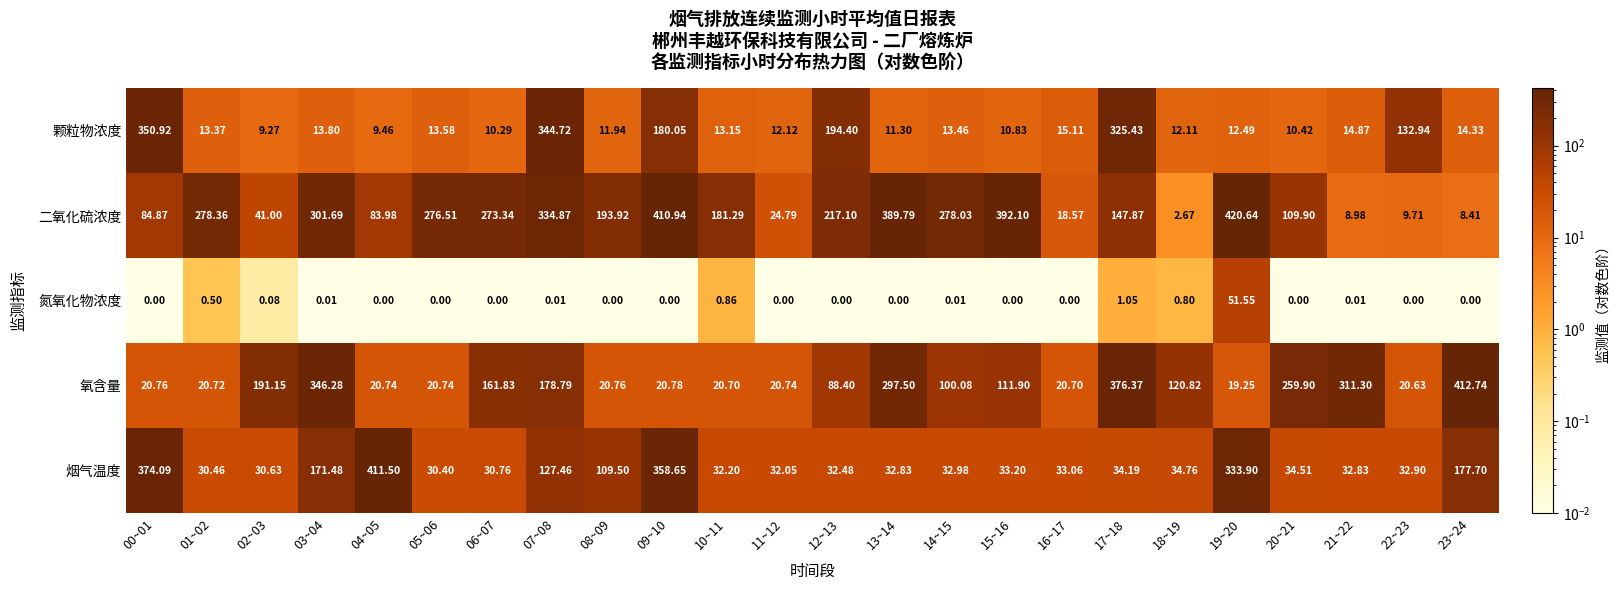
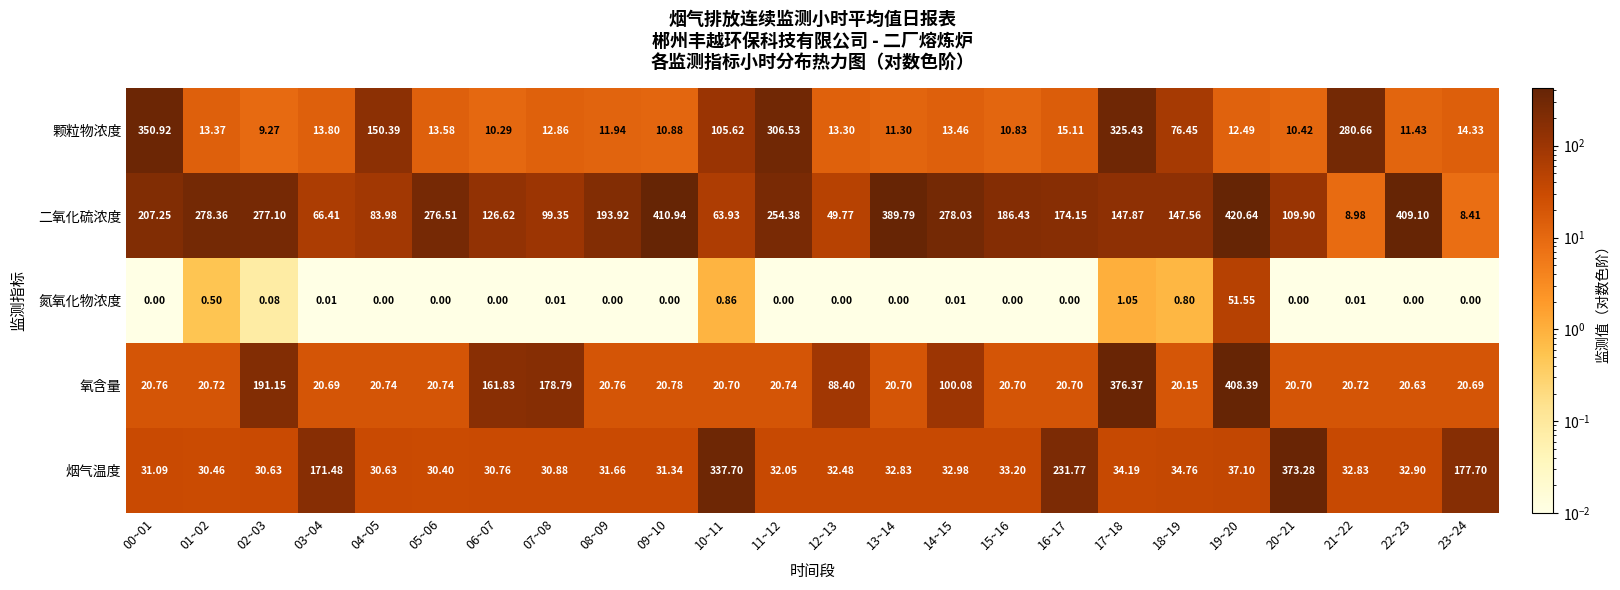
  {
    "颗粒物浓度": {
      "00~01": 350.92,
      "01~02": 13.37,
      "02~03": 9.27,
      "03~04": 13.80,
-     "04~05": 9.46,
+     "04~05": 150.39,
      "05~06": 13.58,
      "06~07": 10.29,
-     "07~08": 344.72,
+     "07~08": 12.86,
      "08~09": 11.94,
-     "09~10": 180.05,
-     "10~11": 13.15,
-     "11~12": 12.12,
-     "12~13": 194.40,
+     "09~10": 10.88,
+     "10~11": 105.62,
+     "11~12": 306.53,
+     "12~13": 13.30,
      "13~14": 11.30,
      "14~15": 13.46,
      "15~16": 10.83,
      "16~17": 15.11,
      "17~18": 325.43,
-     "18~19": 12.11,
+     "18~19": 76.45,
      "19~20": 12.49,
      "20~21": 10.42,
-     "21~22": 14.87,
-     "22~23": 132.94,
+     "21~22": 280.66,
+     "22~23": 11.43,
      "23~24": 14.33
    },
    "二氧化硫浓度": {
-     "00~01": 84.87,
+     "00~01": 207.25,
      "01~02": 278.36,
-     "02~03": 41.00,
-     "03~04": 301.69,
+     "02~03": 277.10,
+     "03~04": 66.41,
      "04~05": 83.98,
      "05~06": 276.51,
-     "06~07": 273.34,
-     "07~08": 334.87,
+     "06~07": 126.62,
+     "07~08": 99.35,
      "08~09": 193.92,
      "09~10": 410.94,
-     "10~11": 181.29,
-     "11~12": 24.79,
-     "12~13": 217.10,
+     "10~11": 63.93,
+     "11~12": 254.38,
+     "12~13": 49.77,
      "13~14": 389.79,
      "14~15": 278.03,
-     "15~16": 392.10,
-     "16~17": 18.57,
+     "15~16": 186.43,
+     "16~17": 174.15,
      "17~18": 147.87,
-     "18~19": 2.67,
+     "18~19": 147.56,
      "19~20": 420.64,
      "20~21": 109.90,
      "21~22": 8.98,
-     "22~23": 9.71,
+     "22~23": 409.10,
      "23~24": 8.41
    },
    "氮氧化物浓度": {
      "00~01": 0.00,
      "01~02": 0.50,
      "02~03": 0.08,
      "03~04": 0.01,
      "04~05": 0.00,
      "05~06": 0.00,
      "06~07": 0.00,
      "07~08": 0.01,
      "08~09": 0.00,
      "09~10": 0.00,
      "10~11": 0.86,
      "11~12": 0.00,
      "12~13": 0.00,
      "13~14": 0.00,
      "14~15": 0.01,
      "15~16": 0.00,
      "16~17": 0.00,
      "17~18": 1.05,
      "18~19": 0.80,
      "19~20": 51.55,
      "20~21": 0.00,
      "21~22": 0.01,
      "22~23": 0.00,
      "23~24": 0.00
    },
    "氧含量": {
      "00~01": 20.76,
      "01~02": 20.72,
      "02~03": 191.15,
-     "03~04": 346.28,
+     "03~04": 20.69,
      "04~05": 20.74,
      "05~06": 20.74,
      "06~07": 161.83,
      "07~08": 178.79,
      "08~09": 20.76,
      "09~10": 20.78,
      "10~11": 20.70,
      "11~12": 20.74,
      "12~13": 88.40,
-     "13~14": 297.50,
+     "13~14": 20.70,
      "14~15": 100.08,
-     "15~16": 111.90,
+     "15~16": 20.70,
      "16~17": 20.70,
      "17~18": 376.37,
-     "18~19": 120.82,
-     "19~20": 19.25,
-     "20~21": 259.90,
-     "21~22": 311.30,
+     "18~19": 20.15,
+     "19~20": 408.39,
+     "20~21": 20.70,
+     "21~22": 20.72,
      "22~23": 20.63,
-     "23~24": 412.74
+     "23~24": 20.69
    },
    "烟气温度": {
-     "00~01": 374.09,
+     "00~01": 31.09,
      "01~02": 30.46,
      "02~03": 30.63,
      "03~04": 171.48,
-     "04~05": 411.50,
+     "04~05": 30.63,
      "05~06": 30.40,
      "06~07": 30.76,
-     "07~08": 127.46,
-     "08~09": 109.50,
-     "09~10": 358.65,
-     "10~11": 32.20,
+     "07~08": 30.88,
+     "08~09": 31.66,
+     "09~10": 31.34,
+     "10~11": 337.70,
      "11~12": 32.05,
      "12~13": 32.48,
      "13~14": 32.83,
      "14~15": 32.98,
      "15~16": 33.20,
-     "16~17": 33.06,
+     "16~17": 231.77,
      "17~18": 34.19,
      "18~19": 34.76,
-     "19~20": 333.90,
-     "20~21": 34.51,
+     "19~20": 37.10,
+     "20~21": 373.28,
      "21~22": 32.83,
      "22~23": 32.90,
      "23~24": 177.70
    }
  }
